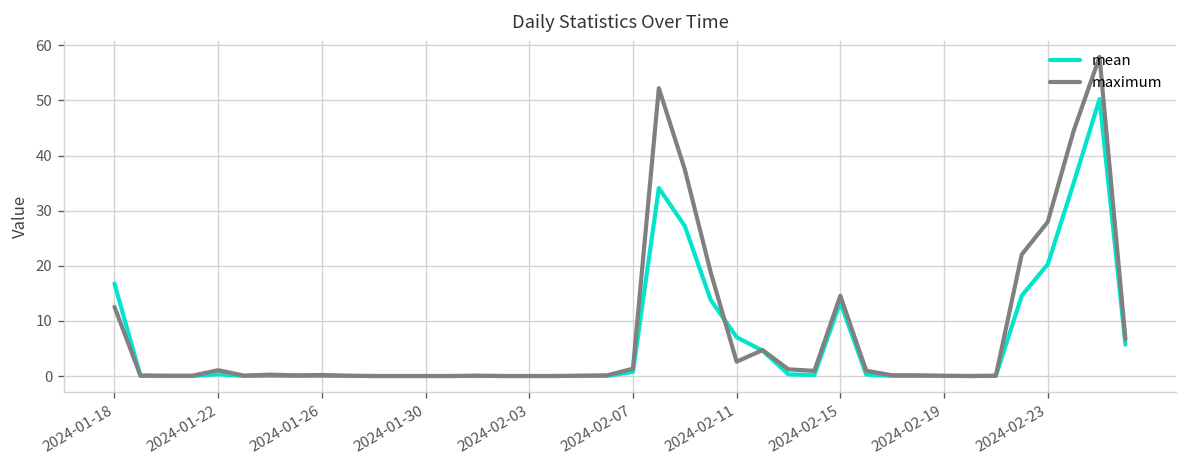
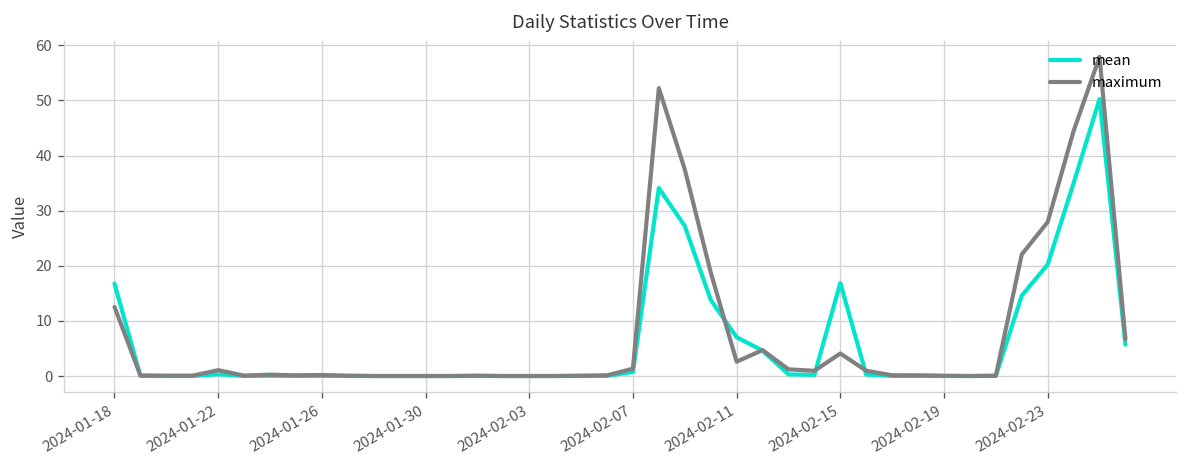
  {
    "mean": {
      "2024-01-18": 17,
      "2024-01-22": 0,
      "2024-02-07": 1,
      "2024-02-11": 7,
-     "2024-02-15": 13,
+     "2024-02-15": 17,
      "2024-02-23": 20
    },
    "maximum": {
      "2024-01-18": 13,
      "2024-01-22": 1,
      "2024-02-07": 1,
      "2024-02-11": 3,
-     "2024-02-15": 15,
+     "2024-02-15": 4,
      "2024-02-23": 28
    }
  }
